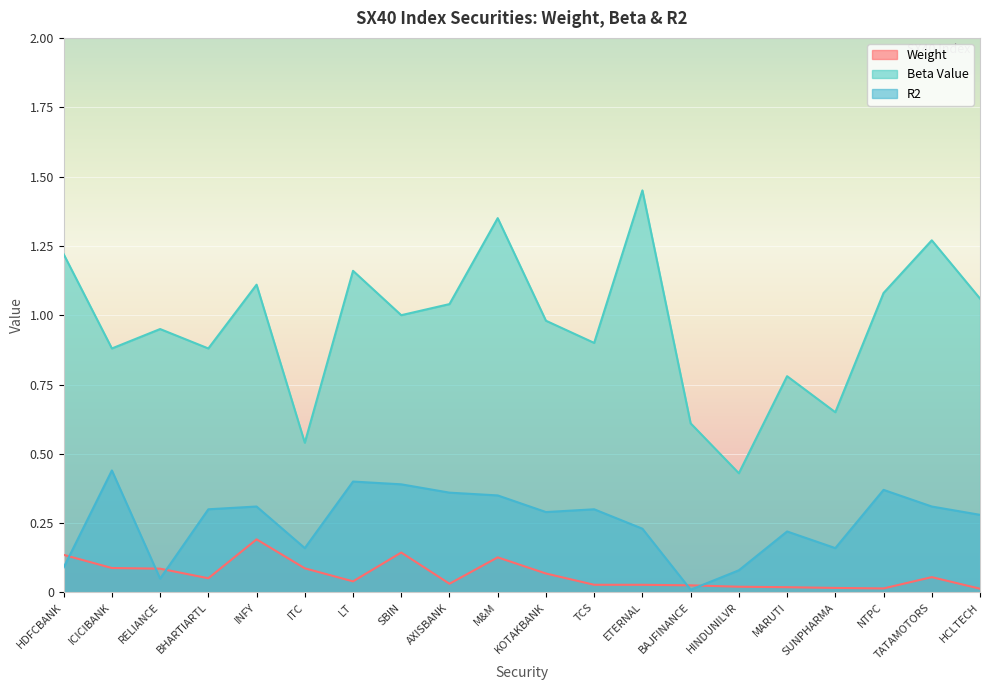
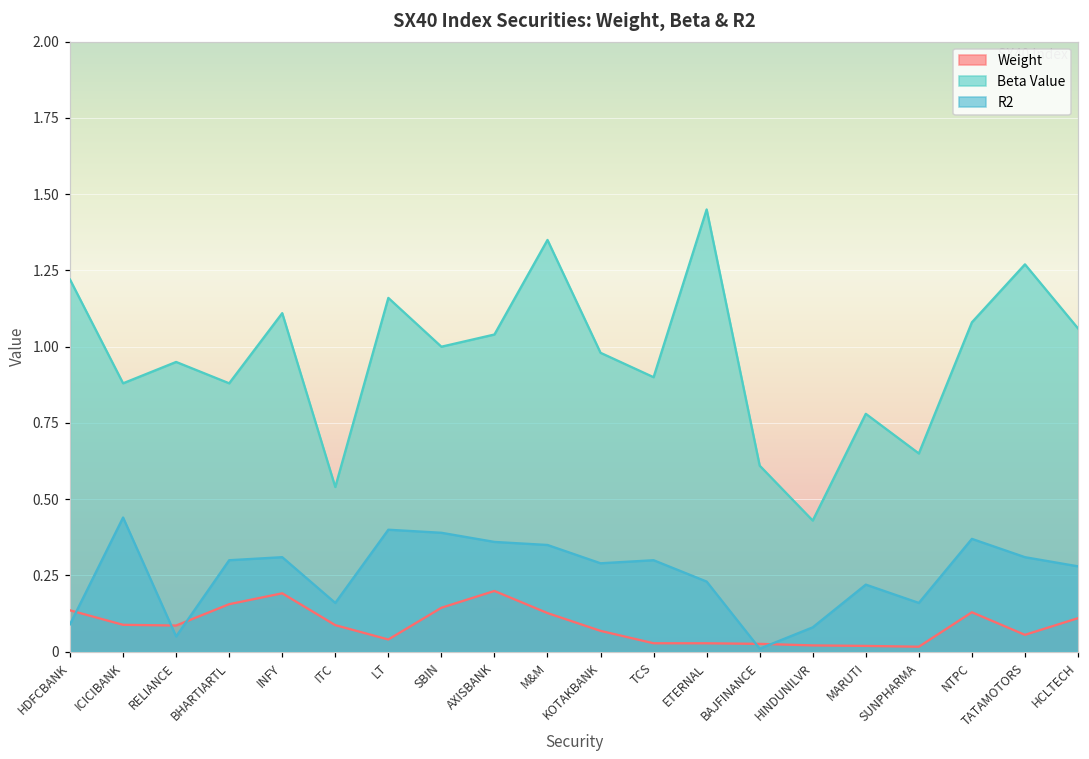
  {
    "Weight": {
      "HDFCBANK": 0.14,
      "ICICIBANK": 0.09,
      "RELIANCE": 0.09,
-     "BHARTIARTL": 0.05,
+     "BHARTIARTL": 0.16,
      "INFY": 0.19,
      "ITC": 0.09,
      "LT": 0.04,
      "SBIN": 0.14,
-     "AXISBANK": 0.03,
+     "AXISBANK": 0.20,
      "M&M": 0.13,
      "KOTAKBANK": 0.07,
      "TCS": 0.03,
      "ETERNAL": 0.03,
      "BAJFINANCE": 0.03,
      "HINDUNILVR": 0.02,
      "MARUTI": 0.02,
      "SUNPHARMA": 0.02,
-     "NTPC": 0.01,
+     "NTPC": 0.13,
      "TATAMOTORS": 0.06,
-     "HCLTECH": 0.01
+     "HCLTECH": 0.11
    }
  }
